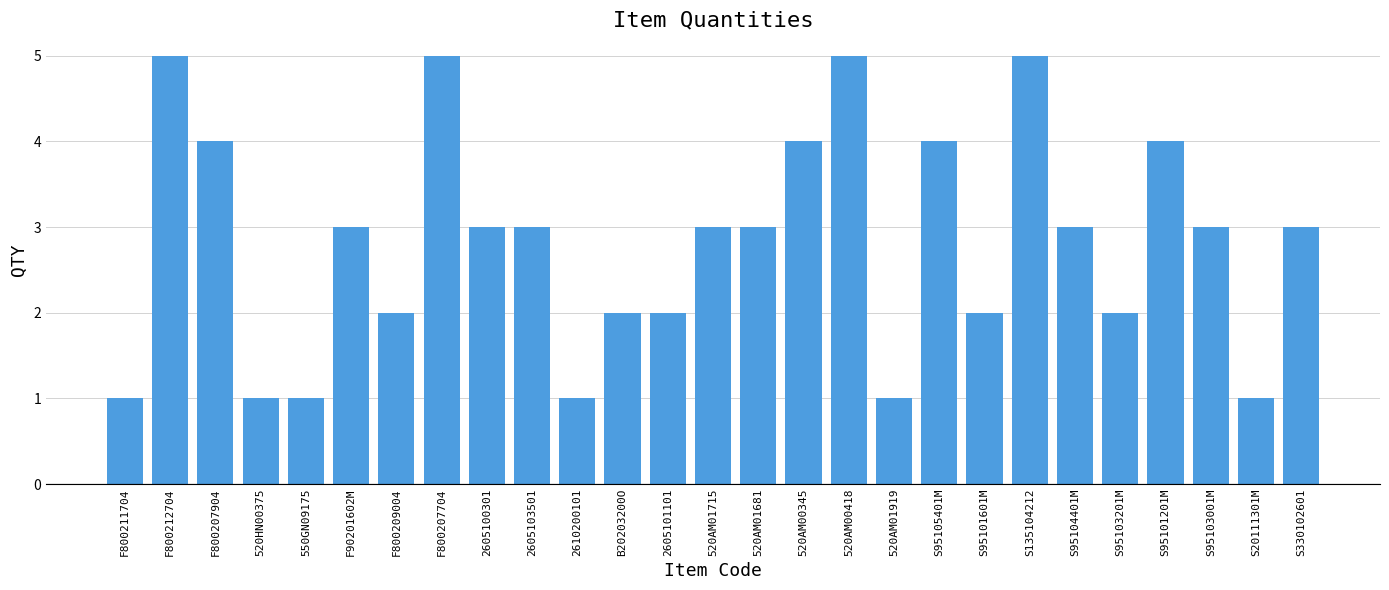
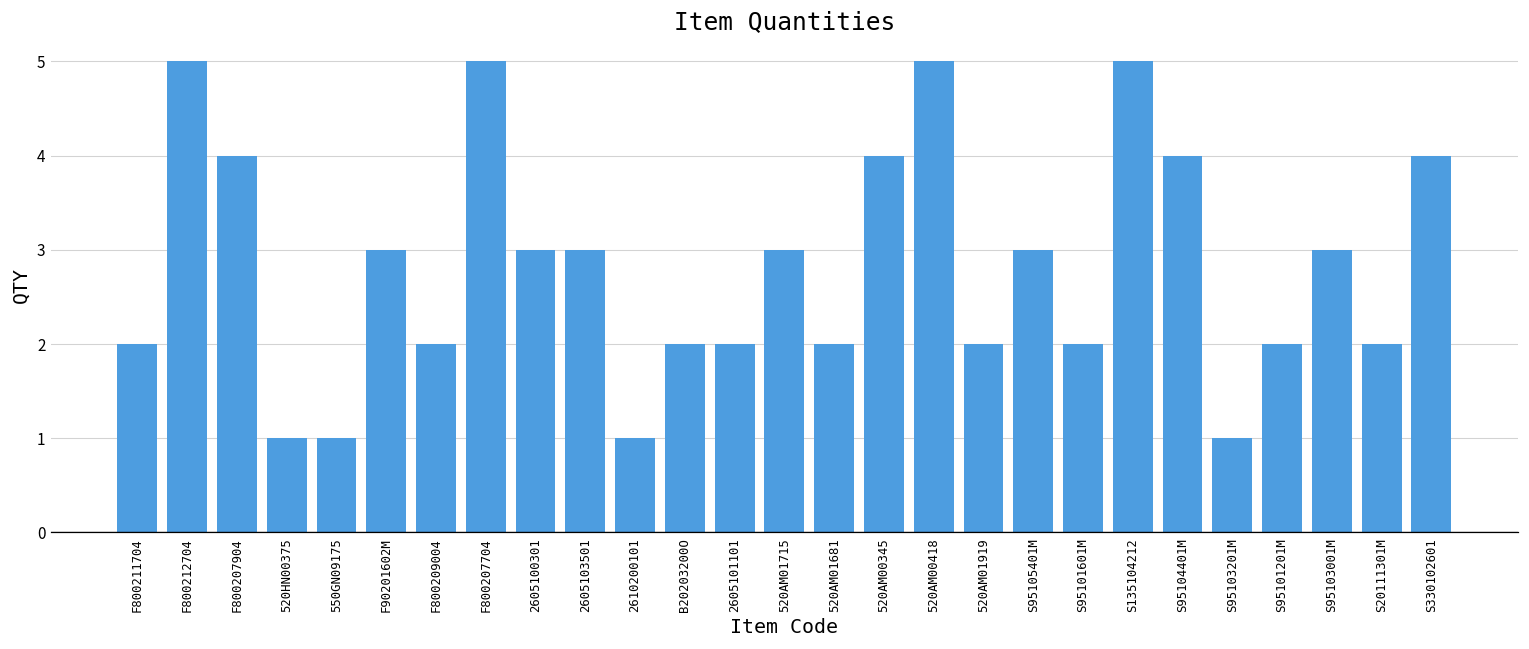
  {
-   "F800211704": 1,
+   "F800211704": 2,
    "F800212704": 5,
    "F800207904": 4,
    "520HN00375": 1,
    "550GN09175": 1,
    "F90201602M": 3,
    "F800209004": 2,
    "F800207704": 5,
    "2605100301": 3,
    "2605103501": 3,
    "2610200101": 1,
    "B20203200O": 2,
    "2605101101": 2,
    "520AM01715": 3,
-   "520AM01681": 3,
+   "520AM01681": 2,
    "520AM00345": 4,
    "520AM00418": 5,
-   "520AM01919": 1,
-   "S95105401M": 4,
+   "520AM01919": 2,
+   "S95105401M": 3,
    "S95101601M": 2,
    "S135104212": 5,
-   "S95104401M": 3,
-   "S95103201M": 2,
-   "S95101201M": 4,
+   "S95104401M": 4,
+   "S95103201M": 1,
+   "S95101201M": 2,
    "S95103001M": 3,
-   "S20111301M": 1,
-   "S330102601": 3
+   "S20111301M": 2,
+   "S330102601": 4
  }
